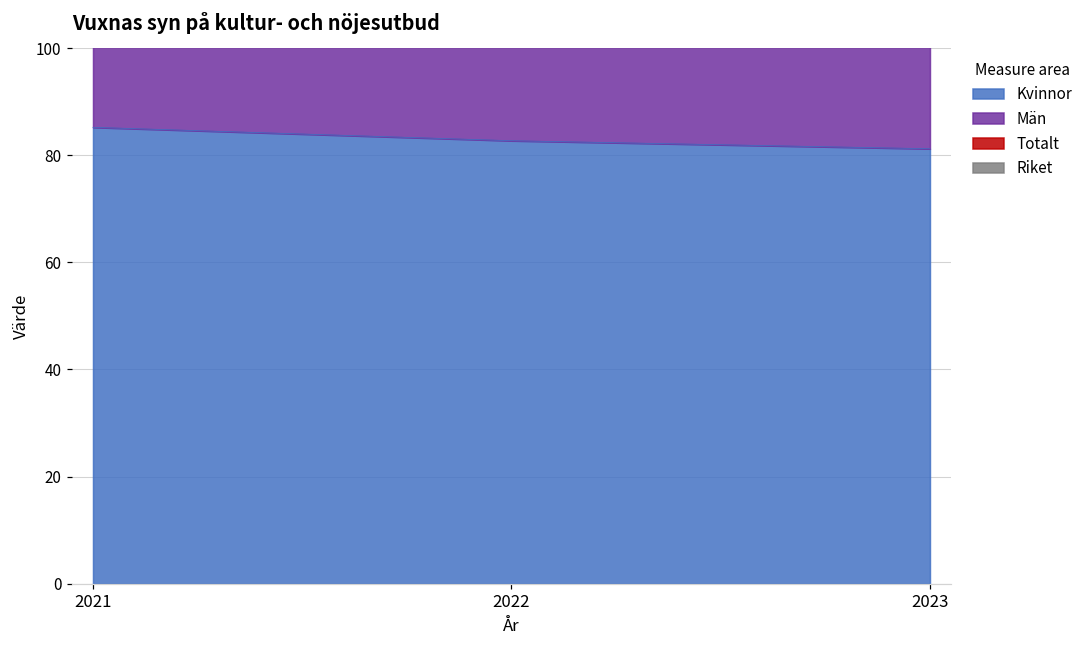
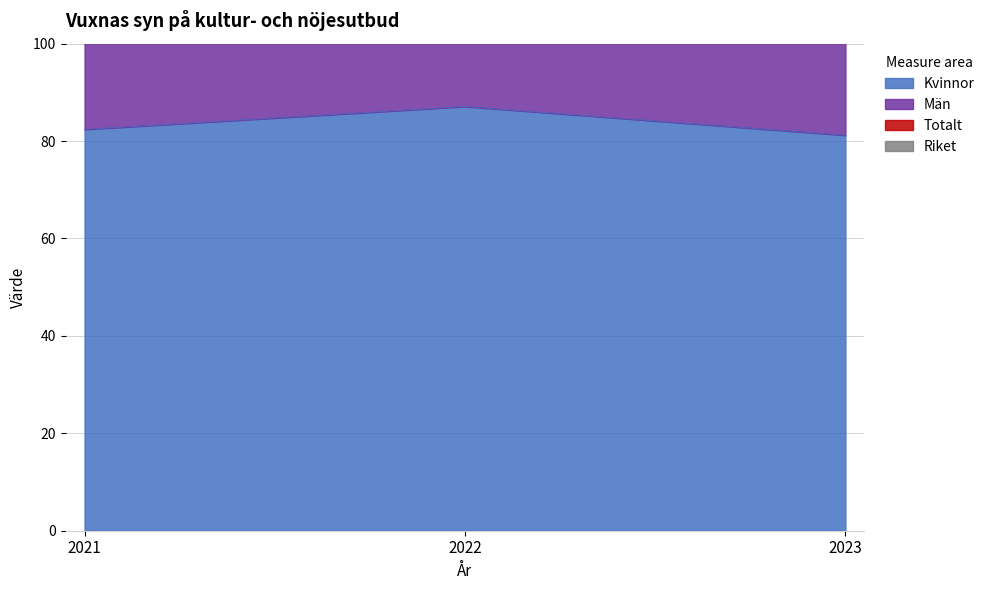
  {
    "Kvinnor": {
-     "2021": 85,
-     "2022": 83,
+     "2021": 82,
+     "2022": 87,
      "2023": 81
    }
  }
